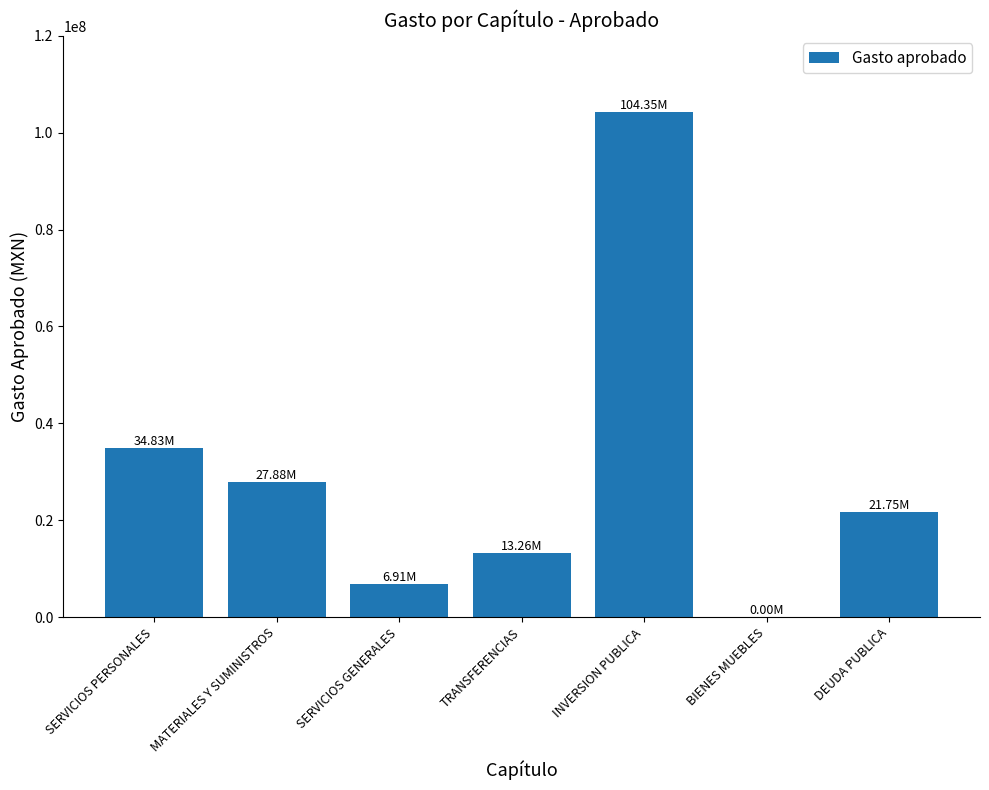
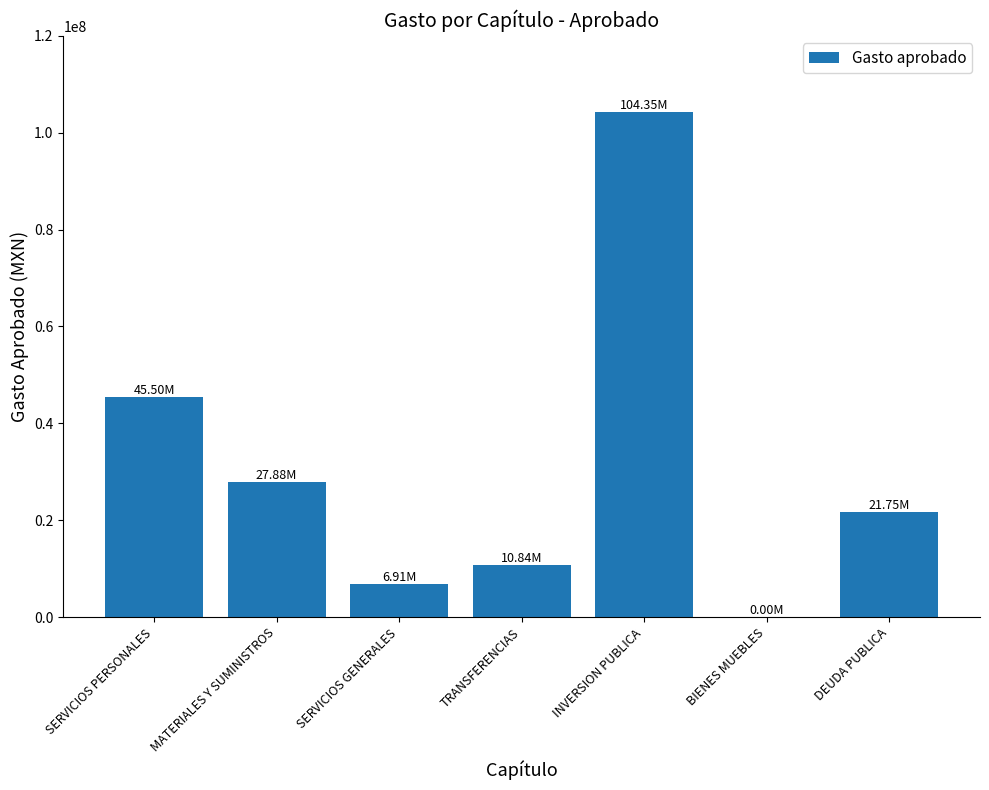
  {
-   "SERVICIOS PERSONALES": "34.83M",
+   "SERVICIOS PERSONALES": "45.50M",
    "MATERIALES Y SUMINISTROS": "27.88M",
    "SERVICIOS GENERALES": "6.91M",
-   "TRANSFERENCIAS": "13.26M",
+   "TRANSFERENCIAS": "10.84M",
    "INVERSION PUBLICA": "104.35M",
    "DEUDA PUBLICA": "21.75M"
  }
